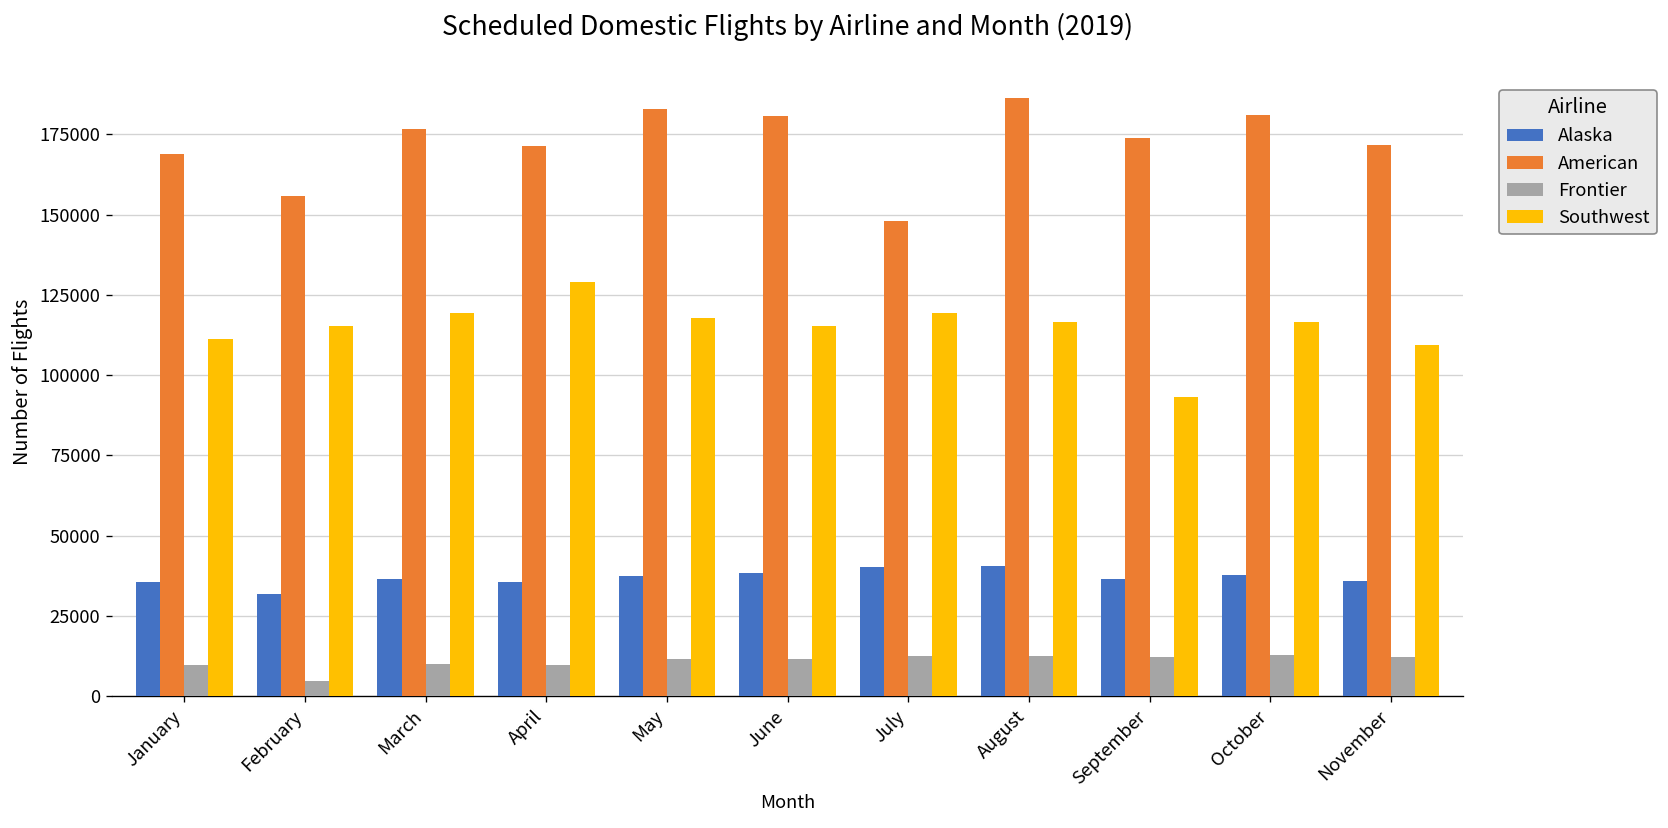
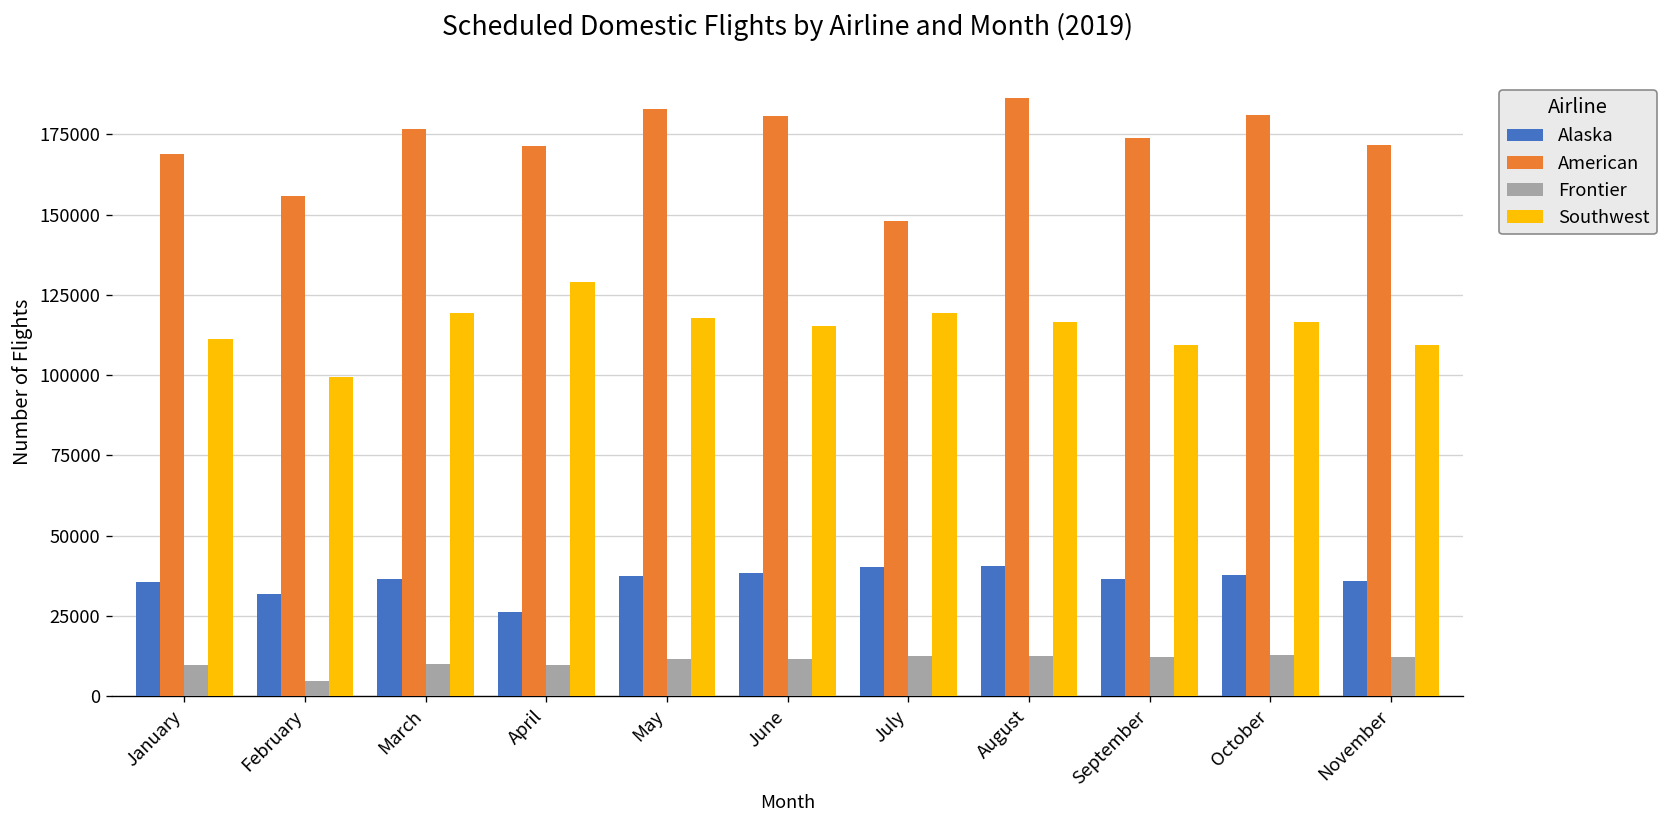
  {
    "Alaska": {
      "January": 35000,
      "February": 32000,
      "March": 36000,
-     "April": 36000,
+     "April": 26000,
      "May": 37000,
      "June": 38000,
      "July": 40000,
      "August": 41000,
      "September": 37000,
      "October": 38000,
      "November": 36000
    },
    "American": {
      "January": 169000,
      "February": 156000,
      "March": 177000,
      "April": 171000,
      "May": 183000,
      "June": 181000,
      "July": 148000,
      "August": 186000,
      "September": 174000,
      "October": 181000,
      "November": 172000
    },
    "Frontier": {
      "January": 10000,
      "February": 5000,
      "March": 10000,
      "April": 10000,
      "May": 11000,
      "June": 12000,
      "July": 13000,
      "August": 12000,
      "September": 12000,
      "October": 13000,
      "November": 12000
    },
    "Southwest": {
      "January": 111000,
-     "February": 115000,
+     "February": 100000,
      "March": 119000,
      "April": 129000,
      "May": 118000,
      "June": 115000,
      "July": 119000,
      "August": 117000,
-     "September": 93000,
+     "September": 109000,
      "October": 116000,
      "November": 109000
    }
  }
